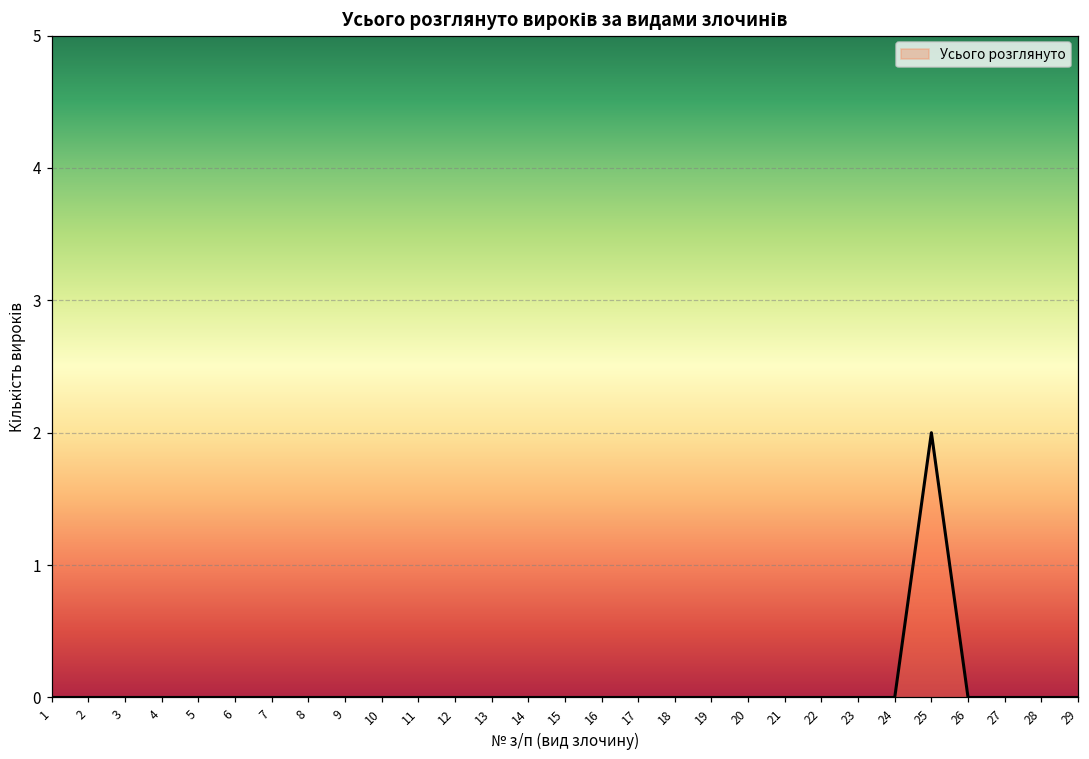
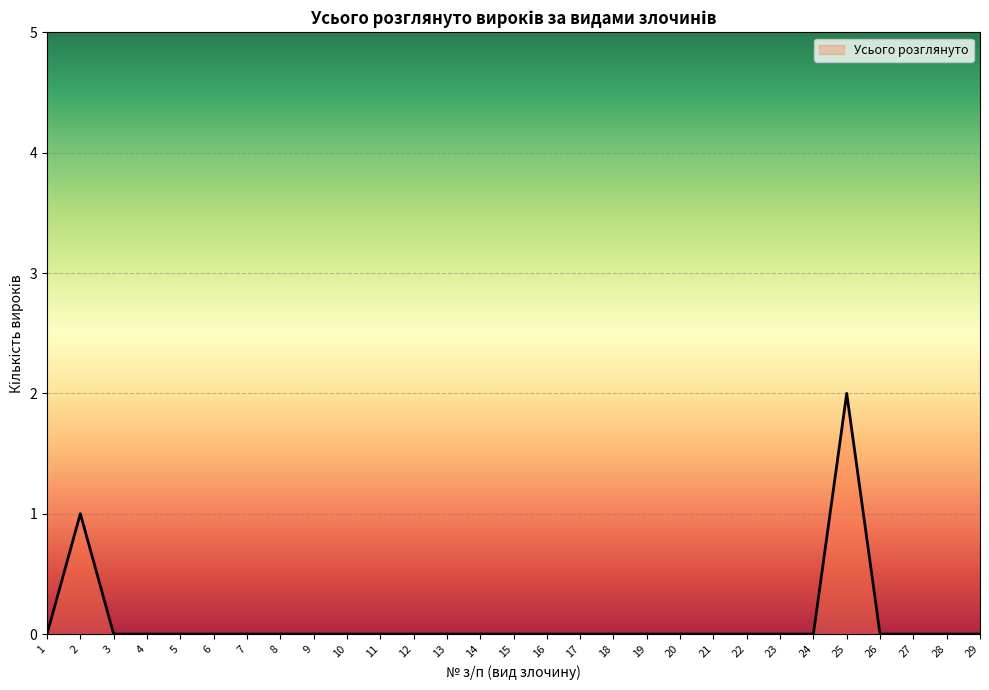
  {
    "1": 0,
-   "2": 0,
+   "2": 1,
    "3": 0,
    "4": 0,
    "5": 0,
    "6": 0,
    "7": 0,
    "8": 0,
    "9": 0,
    "10": 0,
    "11": 0,
    "12": 0,
    "13": 0,
    "14": 0,
    "15": 0,
    "16": 0,
    "17": 0,
    "18": 0,
    "19": 0,
    "20": 0,
    "21": 0,
    "22": 0,
    "23": 0,
    "24": 0,
    "25": 2,
    "26": 0,
    "27": 0,
    "28": 0,
    "29": 0
  }
